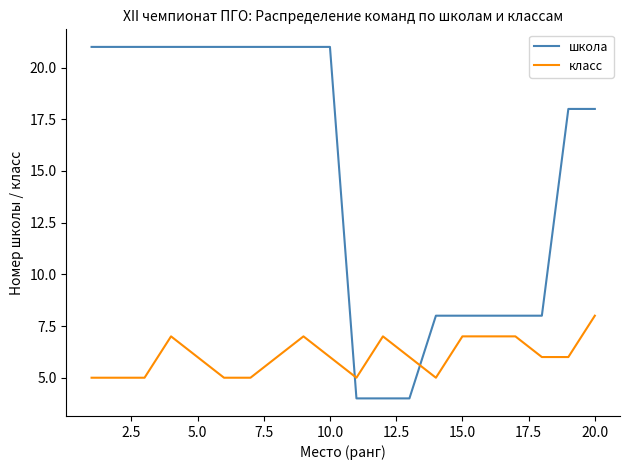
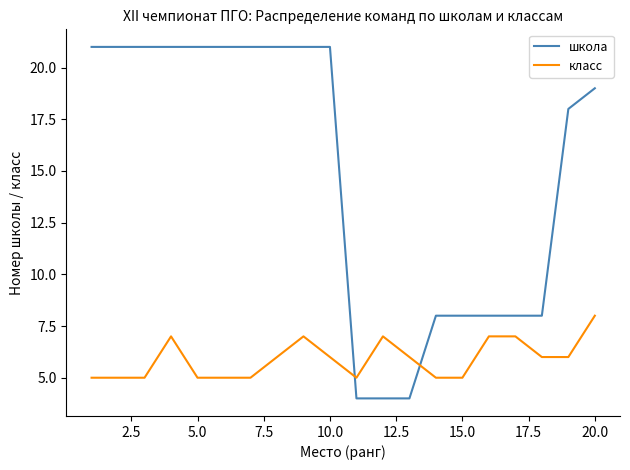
  {
    "школа": {
      "5.0": 21,
      "10.0": 21,
      "15.0": 8,
-     "20.0": 18
+     "20.0": 19
    },
    "класс": {
-     "5.0": 6,
+     "5.0": 5,
      "10.0": 6,
-     "15.0": 7,
+     "15.0": 5,
      "20.0": 8
    }
  }
